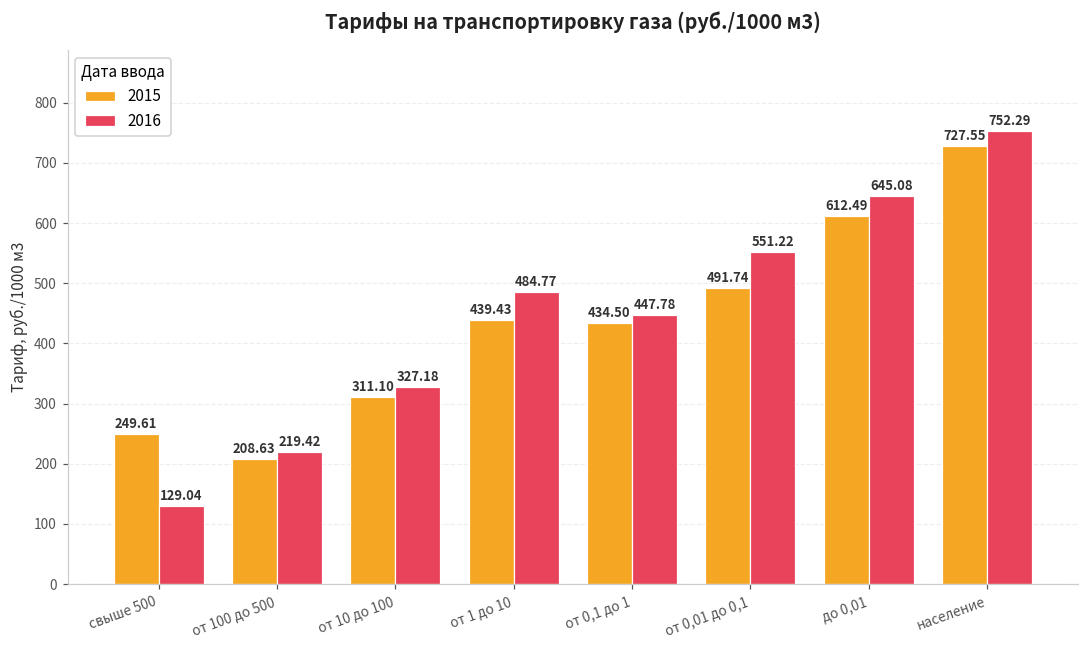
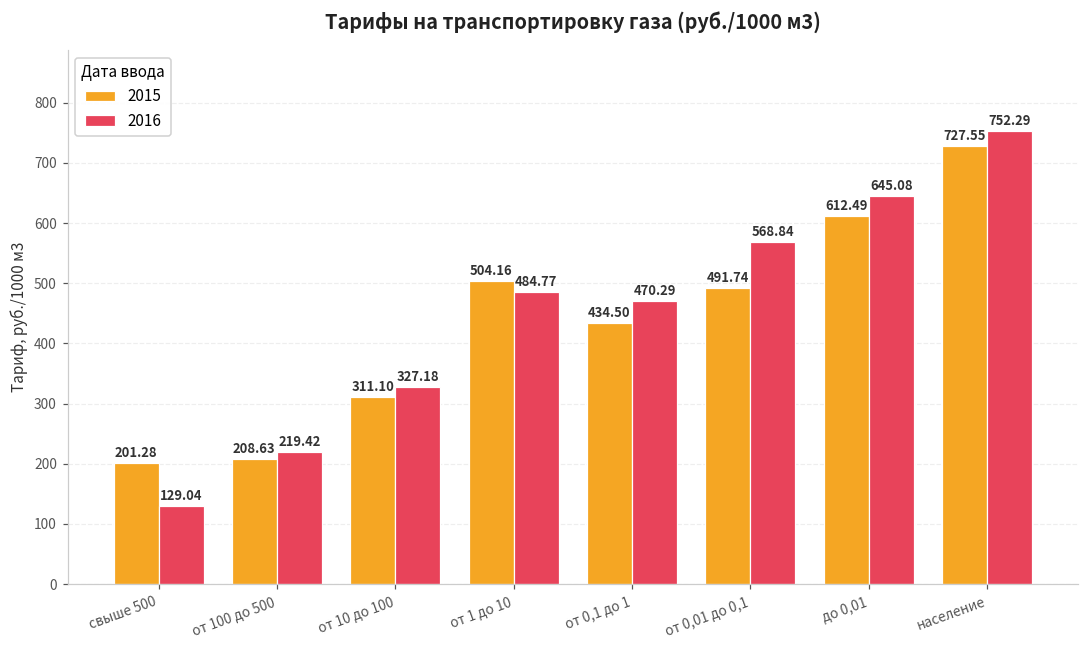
  {
    "2015": {
-     "свыше 500": 249.61,
+     "свыше 500": 201.28,
      "от 100 до 500": 208.63,
      "от 10 до 100": 311.10,
-     "от 1 до 10": 439.43,
+     "от 1 до 10": 504.16,
      "от 0,1 до 1": 434.50,
      "от 0,01 до 0,1": 491.74,
      "до 0,01": 612.49,
      "население": 727.55
    },
    "2016": {
      "свыше 500": 129.04,
      "от 100 до 500": 219.42,
      "от 10 до 100": 327.18,
      "от 1 до 10": 484.77,
-     "от 0,1 до 1": 447.78,
-     "от 0,01 до 0,1": 551.22,
+     "от 0,1 до 1": 470.29,
+     "от 0,01 до 0,1": 568.84,
      "до 0,01": 645.08,
      "население": 752.29
    }
  }
